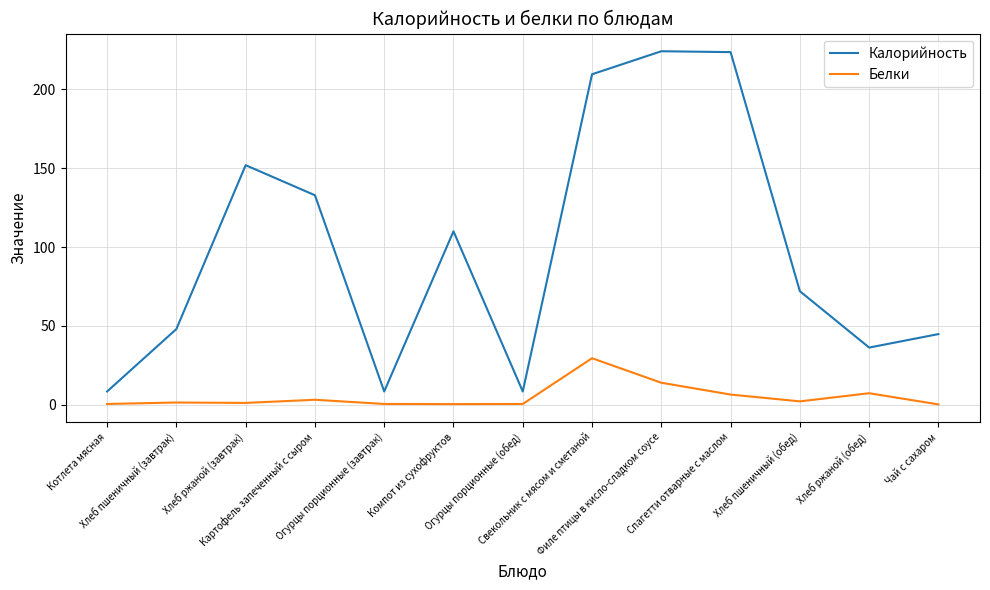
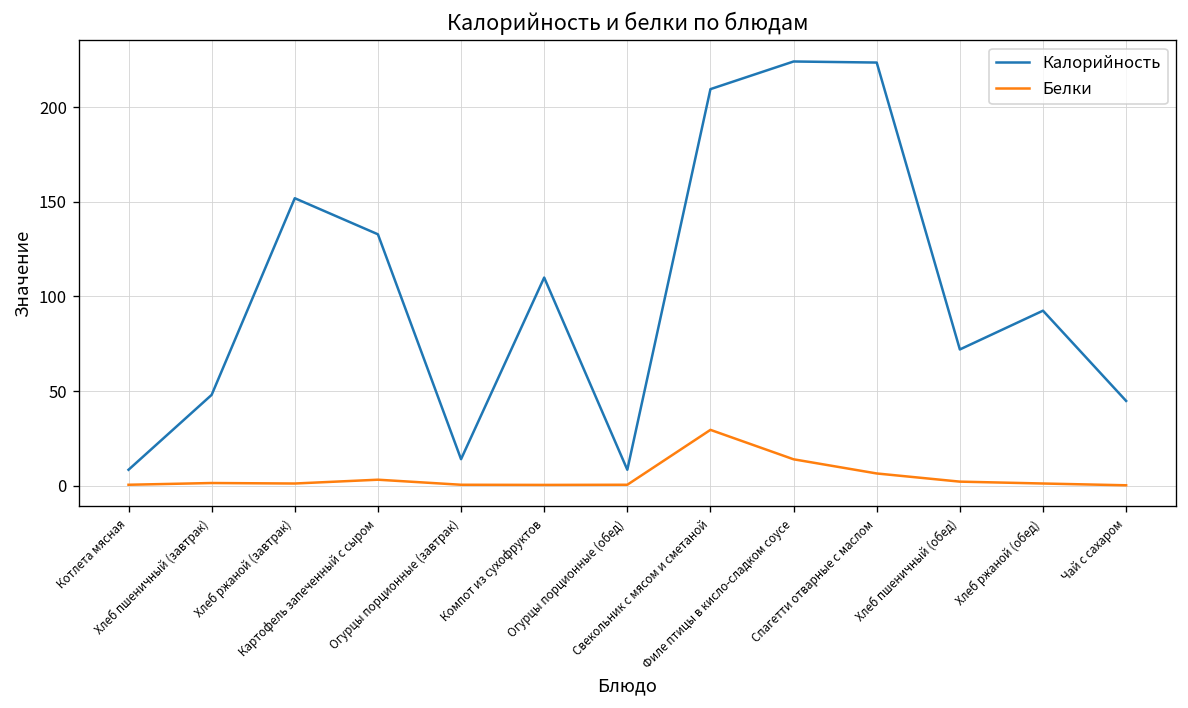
  {
    "Калорийность": {
      "Котлета мясная": 8,
      "Хлеб пшеничный (завтрак)": 48,
      "Хлеб ржаной (завтрак)": 152,
      "Картофель запеченный с сыром": 133,
-     "Огурцы порционные (завтрак)": 8,
+     "Огурцы порционные (завтрак)": 14,
      "Компот из сухофруктов": 110,
      "Огурцы порционные (обед)": 8,
      "Свекольник с мясом и сметаной": 210,
      "Филе птицы в кисло-сладком соусе": 224,
      "Спагетти отварные с маслом": 224,
      "Хлеб пшеничный (обед)": 72,
-     "Хлеб ржаной (обед)": 36,
+     "Хлеб ржаной (обед)": 92,
      "Чай с сахаром": 45
    },
    "Белки": {
      "Котлета мясная": 0,
      "Хлеб пшеничный (завтрак)": 1,
      "Хлеб ржаной (завтрак)": 1,
      "Картофель запеченный с сыром": 3,
      "Огурцы порционные (завтрак)": 0,
      "Компот из сухофруктов": 0,
      "Огурцы порционные (обед)": 0,
      "Свекольник с мясом и сметаной": 30,
      "Филе птицы в кисло-сладком соусе": 14,
      "Спагетти отварные с маслом": 6,
      "Хлеб пшеничный (обед)": 2,
-     "Хлеб ржаной (обед)": 7,
+     "Хлеб ржаной (обед)": 1,
      "Чай с сахаром": 0
    }
  }
